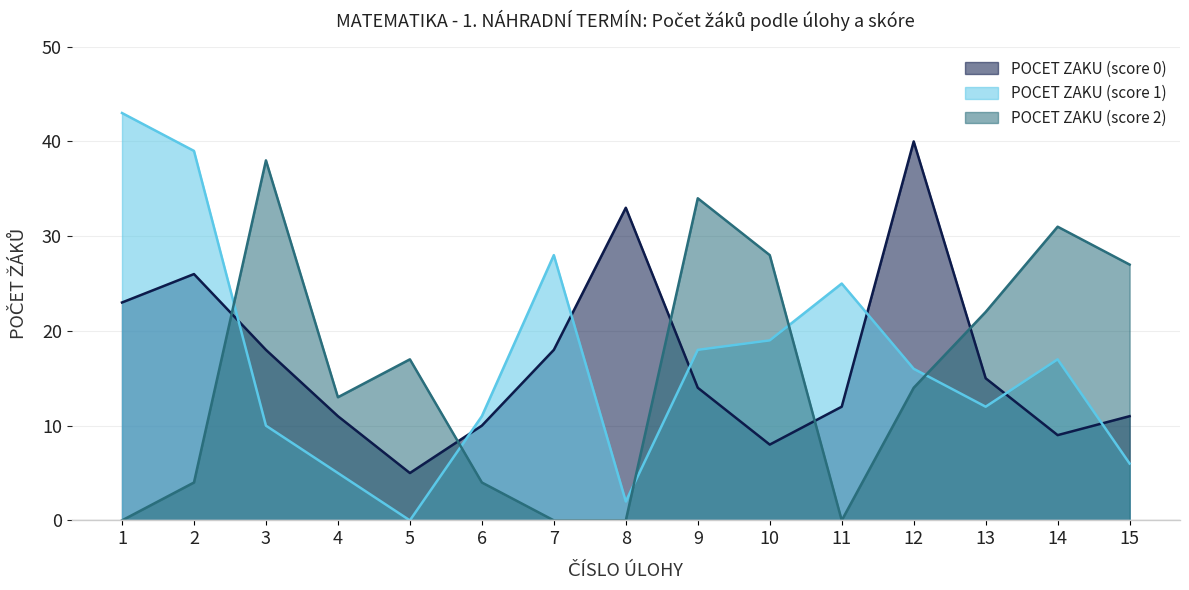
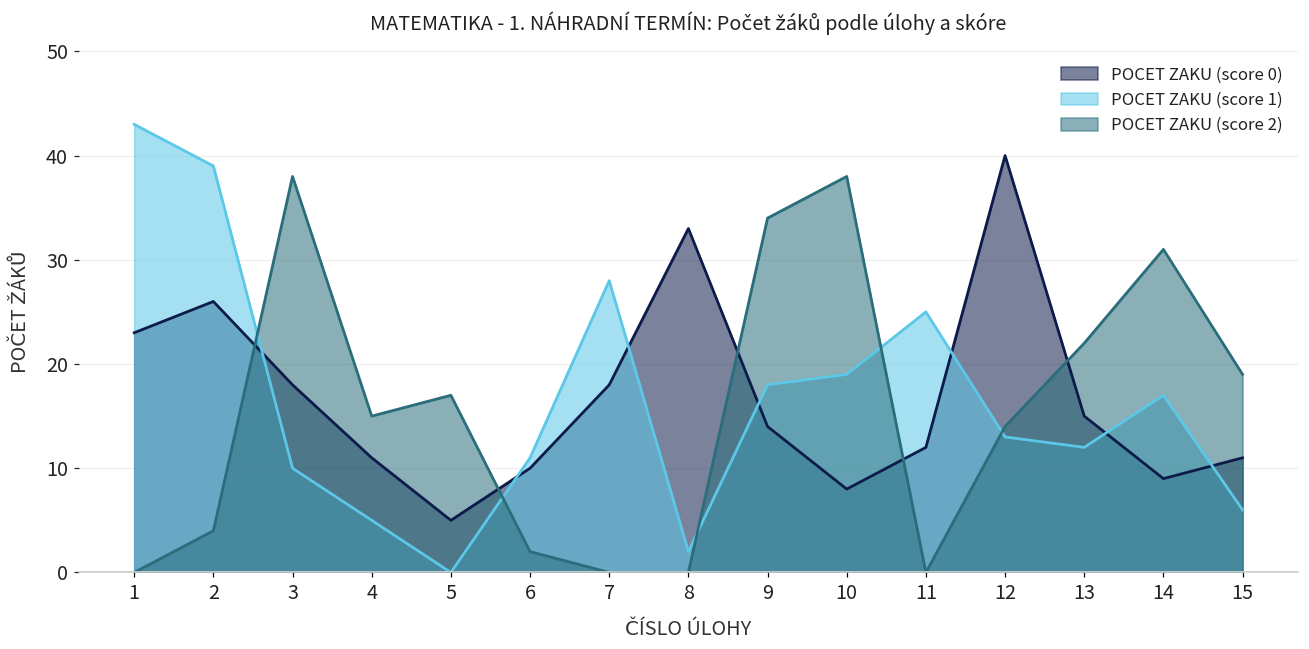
  {
    "POCET ZAKU (score 0)": {
      "1": 23,
      "2": 26,
      "3": 18,
      "4": 11,
      "5": 5,
      "6": 10,
      "7": 18,
      "8": 33,
      "9": 14,
      "10": 8,
      "11": 12,
      "12": 40,
      "13": 15,
      "14": 9,
      "15": 11
    },
    "POCET ZAKU (score 1)": {
      "1": 43,
      "2": 39,
      "3": 10,
      "4": 5,
      "5": 0,
      "6": 11,
      "7": 28,
      "8": 2,
      "9": 18,
      "10": 19,
      "11": 25,
-     "12": 16,
+     "12": 13,
      "13": 12,
      "14": 17,
      "15": 6
    },
    "POCET ZAKU (score 2)": {
      "1": 0,
      "2": 4,
      "3": 38,
-     "4": 13,
+     "4": 15,
      "5": 17,
-     "6": 4,
+     "6": 2,
      "7": 0,
      "8": 0,
      "9": 34,
-     "10": 28,
+     "10": 38,
      "11": 0,
      "12": 14,
      "13": 22,
      "14": 31,
-     "15": 27
+     "15": 19
    }
  }
